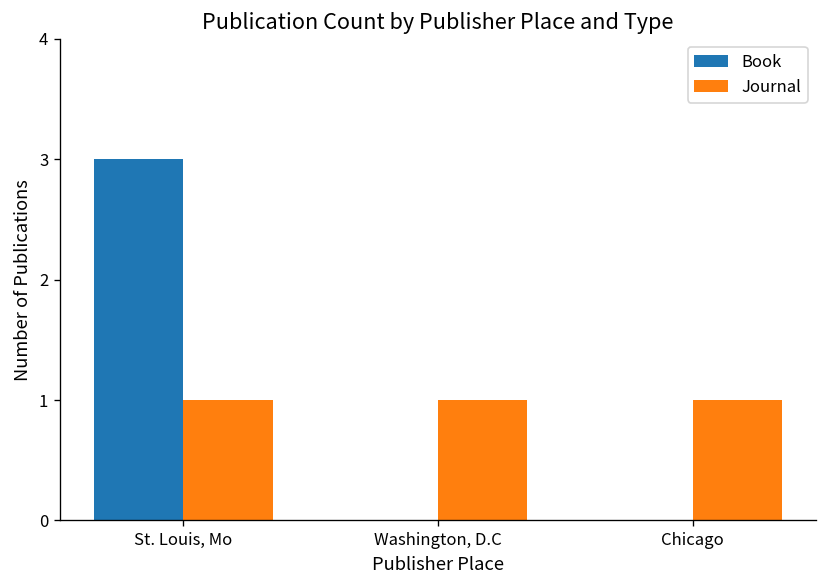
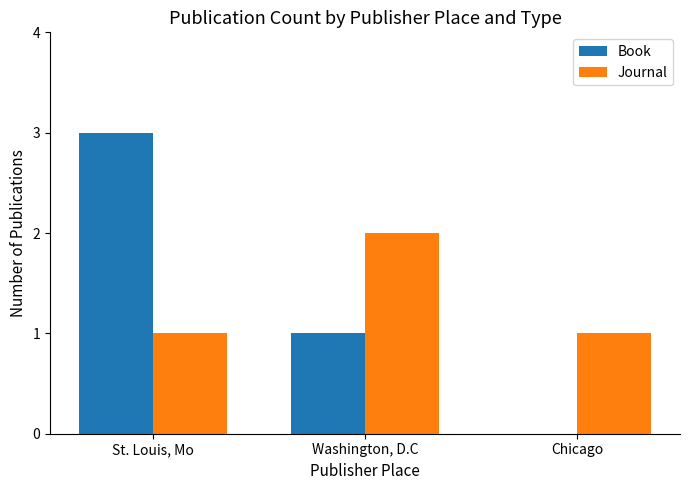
  {
    "Book": {
      "St. Louis, Mo": 3,
-     "Washington, D.C": 0,
+     "Washington, D.C": 1,
      "Chicago": 0
    },
    "Journal": {
      "St. Louis, Mo": 1,
-     "Washington, D.C": 1,
+     "Washington, D.C": 2,
      "Chicago": 1
    }
  }
